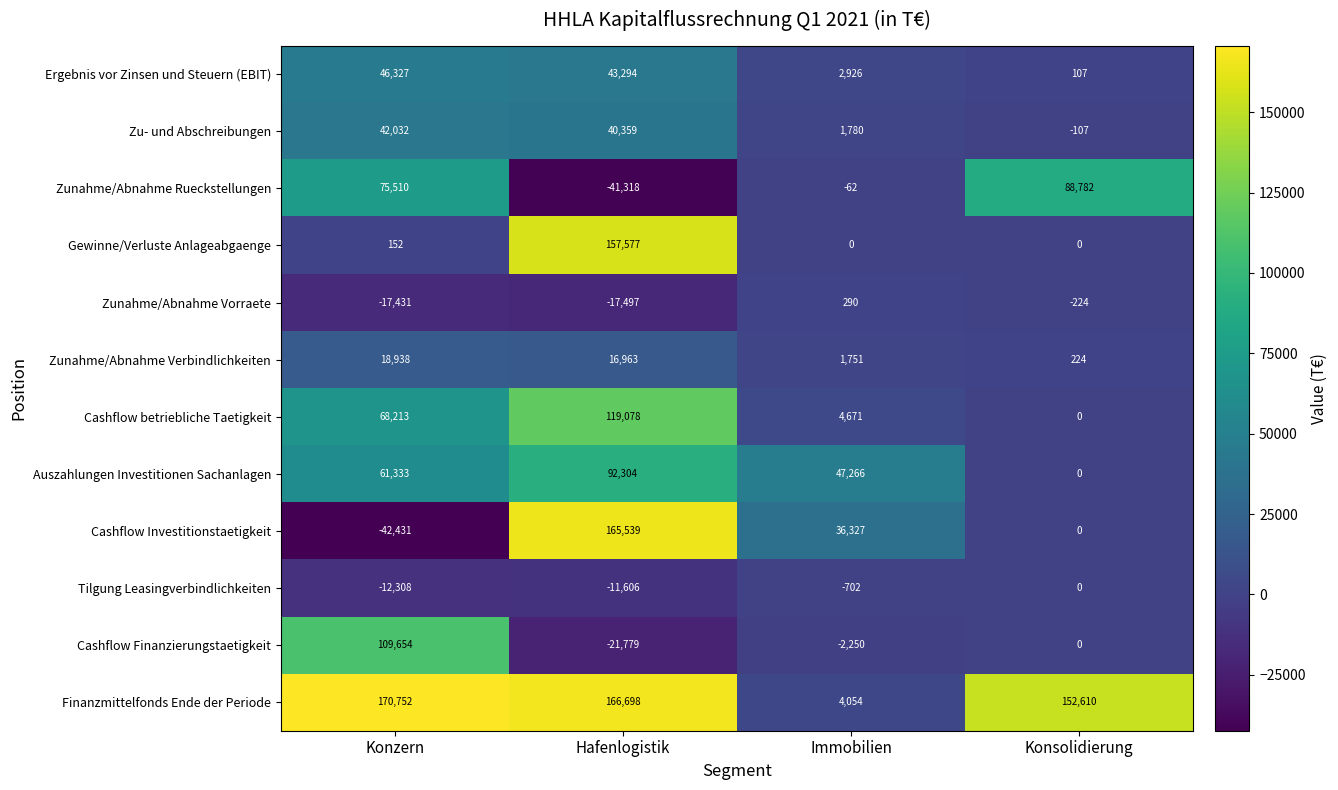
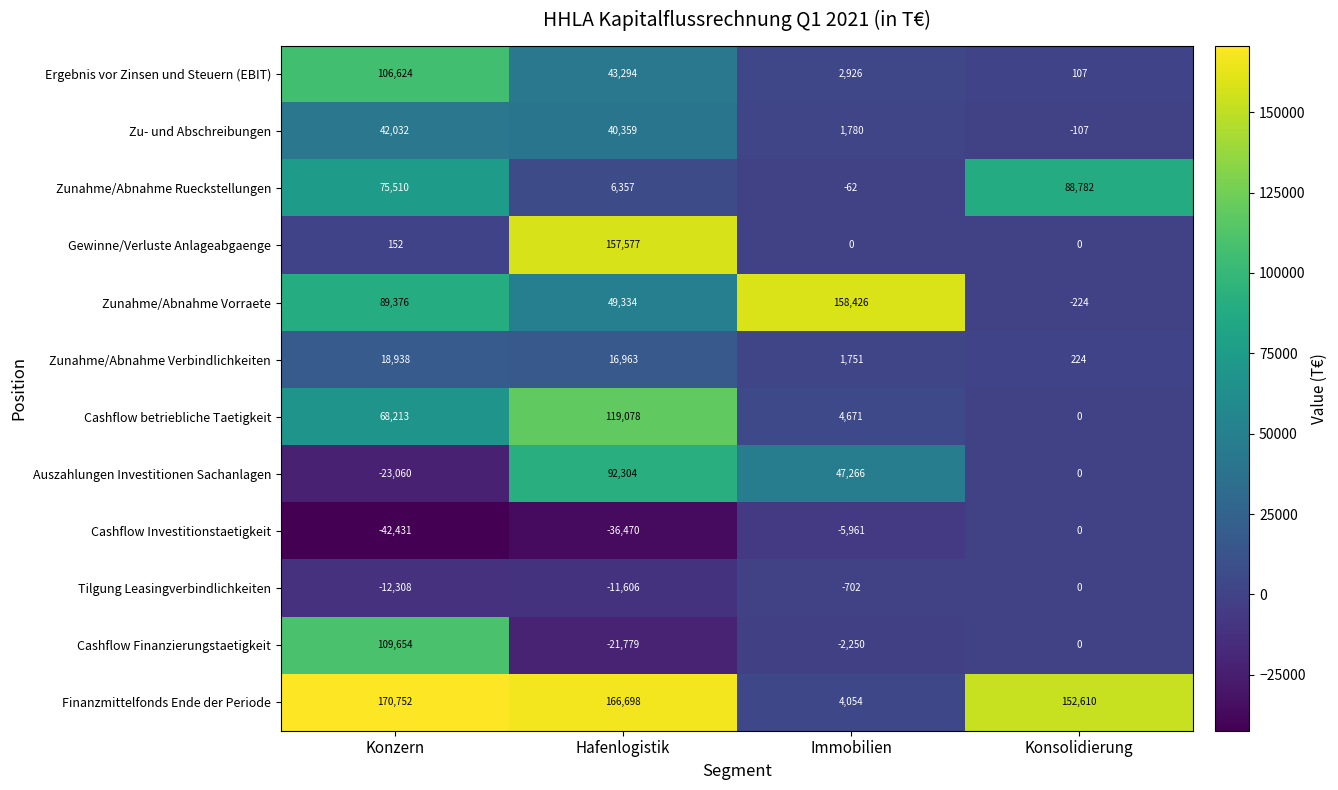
  {
    "Ergebnis vor Zinsen und Steuern (EBIT)": {
-     "Konzern": "46,327",
+     "Konzern": "106,624",
      "Hafenlogistik": "43,294",
      "Immobilien": "2,926",
      "Konsolidierung": "107"
    },
    "Zu- und Abschreibungen": {
      "Konzern": "42,032",
      "Hafenlogistik": "40,359",
      "Immobilien": "1,780",
      "Konsolidierung": "-107"
    },
    "Zunahme/Abnahme Rueckstellungen": {
      "Konzern": "75,510",
-     "Hafenlogistik": "-41,318",
+     "Hafenlogistik": "6,357",
      "Immobilien": "-62",
      "Konsolidierung": "88,782"
    },
    "Gewinne/Verluste Anlageabgaenge": {
      "Konzern": "152",
      "Hafenlogistik": "157,577",
      "Immobilien": "0",
      "Konsolidierung": "0"
    },
    "Zunahme/Abnahme Vorraete": {
-     "Konzern": "-17,431",
-     "Hafenlogistik": "-17,497",
-     "Immobilien": "290",
+     "Konzern": "89,376",
+     "Hafenlogistik": "49,334",
+     "Immobilien": "158,426",
      "Konsolidierung": "-224"
    },
    "Zunahme/Abnahme Verbindlichkeiten": {
      "Konzern": "18,938",
      "Hafenlogistik": "16,963",
      "Immobilien": "1,751",
      "Konsolidierung": "224"
    },
    "Cashflow betriebliche Taetigkeit": {
      "Konzern": "68,213",
      "Hafenlogistik": "119,078",
      "Immobilien": "4,671",
      "Konsolidierung": "0"
    },
    "Auszahlungen Investitionen Sachanlagen": {
-     "Konzern": "61,333",
+     "Konzern": "-23,060",
      "Hafenlogistik": "92,304",
      "Immobilien": "47,266",
      "Konsolidierung": "0"
    },
    "Cashflow Investitionstaetigkeit": {
      "Konzern": "-42,431",
-     "Hafenlogistik": "165,539",
-     "Immobilien": "36,327",
+     "Hafenlogistik": "-36,470",
+     "Immobilien": "-5,961",
      "Konsolidierung": "0"
    },
    "Tilgung Leasingverbindlichkeiten": {
      "Konzern": "-12,308",
      "Hafenlogistik": "-11,606",
      "Immobilien": "-702",
      "Konsolidierung": "0"
    },
    "Cashflow Finanzierungstaetigkeit": {
      "Konzern": "109,654",
      "Hafenlogistik": "-21,779",
      "Immobilien": "-2,250",
      "Konsolidierung": "0"
    },
    "Finanzmittelfonds Ende der Periode": {
      "Konzern": "170,752",
      "Hafenlogistik": "166,698",
      "Immobilien": "4,054",
      "Konsolidierung": "152,610"
    }
  }
